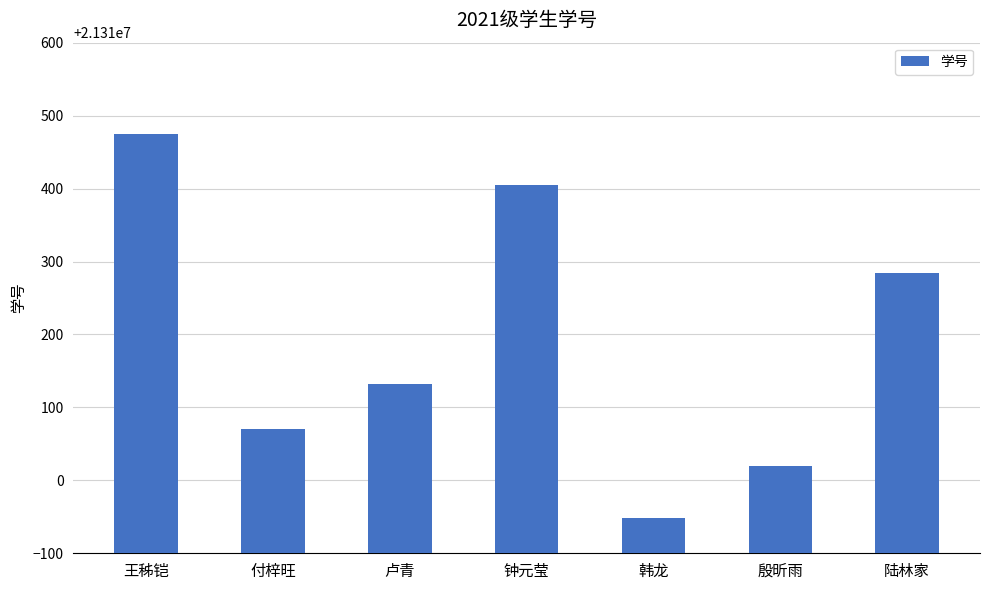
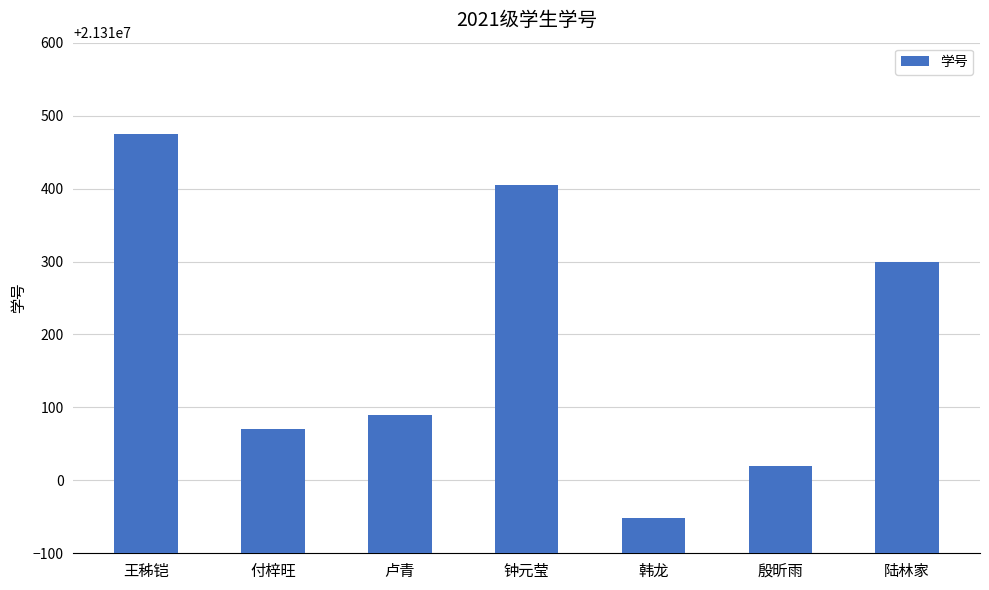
  {
    "王秭铠": 21310480,
    "付梓旺": 21310070,
-   "卢青": 21310130,
+   "卢青": 21310090,
    "钟元莹": 21310410,
    "韩龙": 21309950,
    "殷昕雨": 21310020,
-   "陆林家": 21310280
+   "陆林家": 21310300
  }
